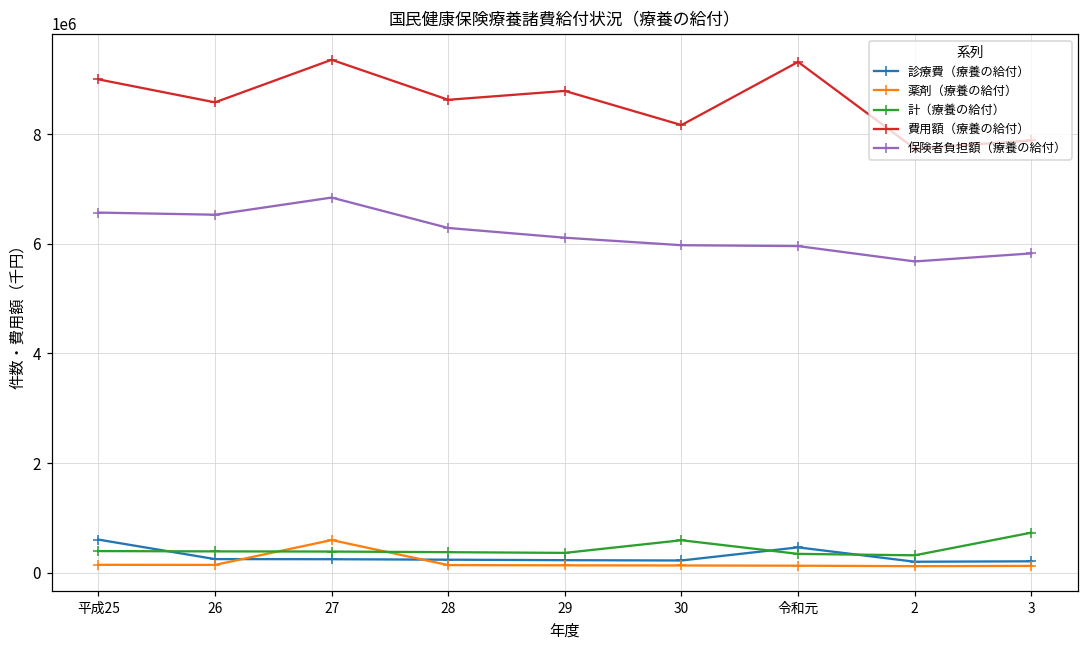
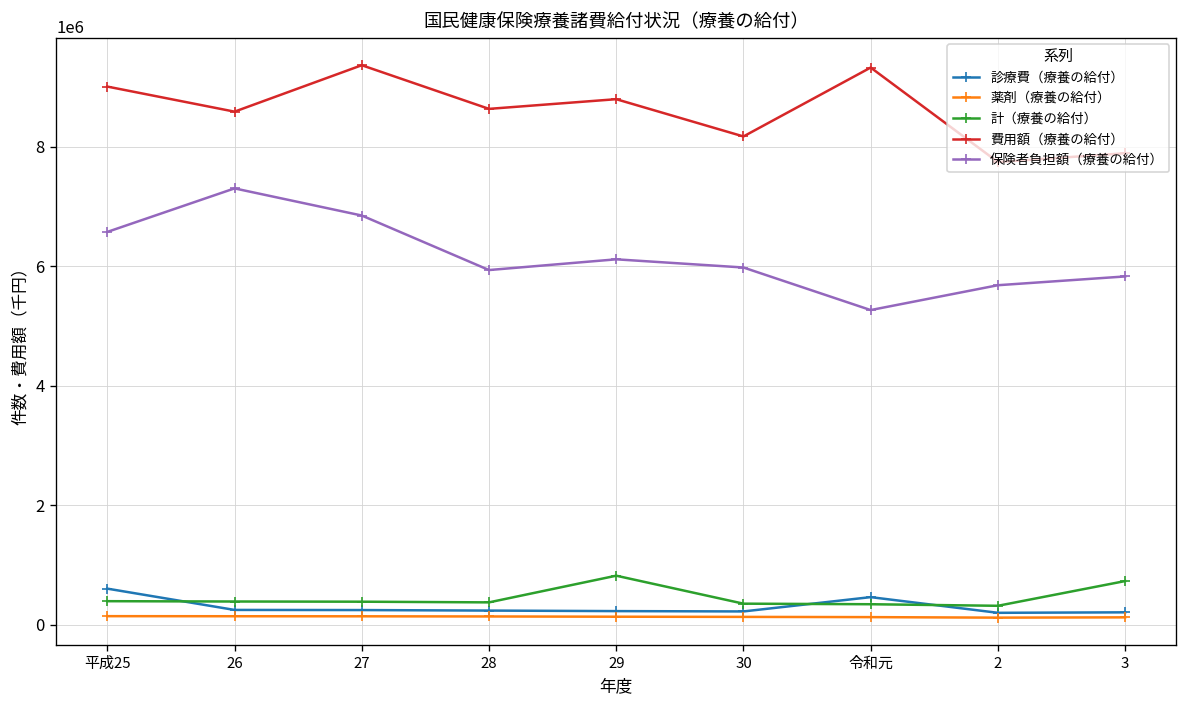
  {
    "診療費（療養の給付）": {
      "平成25": 600000,
      "26": 200000,
      "27": 200000,
      "28": 200000,
      "29": 200000,
      "30": 200000,
      "令和元": 500000,
      "2": 200000,
      "3": 200000
    },
    "薬剤（療養の給付）": {
      "平成25": 100000,
      "26": 100000,
-     "27": 600000,
+     "27": 100000,
      "28": 100000,
      "29": 100000,
      "30": 100000,
      "令和元": 100000,
      "2": 100000,
      "3": 100000
    },
    "計（療養の給付）": {
      "平成25": 400000,
      "26": 400000,
      "27": 400000,
      "28": 400000,
-     "29": 400000,
-     "30": 600000,
+     "29": 800000,
+     "30": 400000,
      "令和元": 300000,
      "2": 300000,
      "3": 700000
    },
    "費用額（療養の給付）": {
      "平成25": 9000000,
      "26": 8600000,
      "27": 9400000,
      "28": 8600000,
      "29": 8800000,
      "30": 8200000,
      "令和元": 9300000
    },
    "保険者負担額（療養の給付）": {
      "平成25": 6600000,
-     "26": 6500000,
+     "26": 7300000,
      "27": 6800000,
-     "28": 6300000,
+     "28": 5900000,
      "29": 6100000,
      "30": 6000000,
-     "令和元": 6000000,
+     "令和元": 5300000,
      "2": 5700000,
      "3": 5800000
    }
  }
